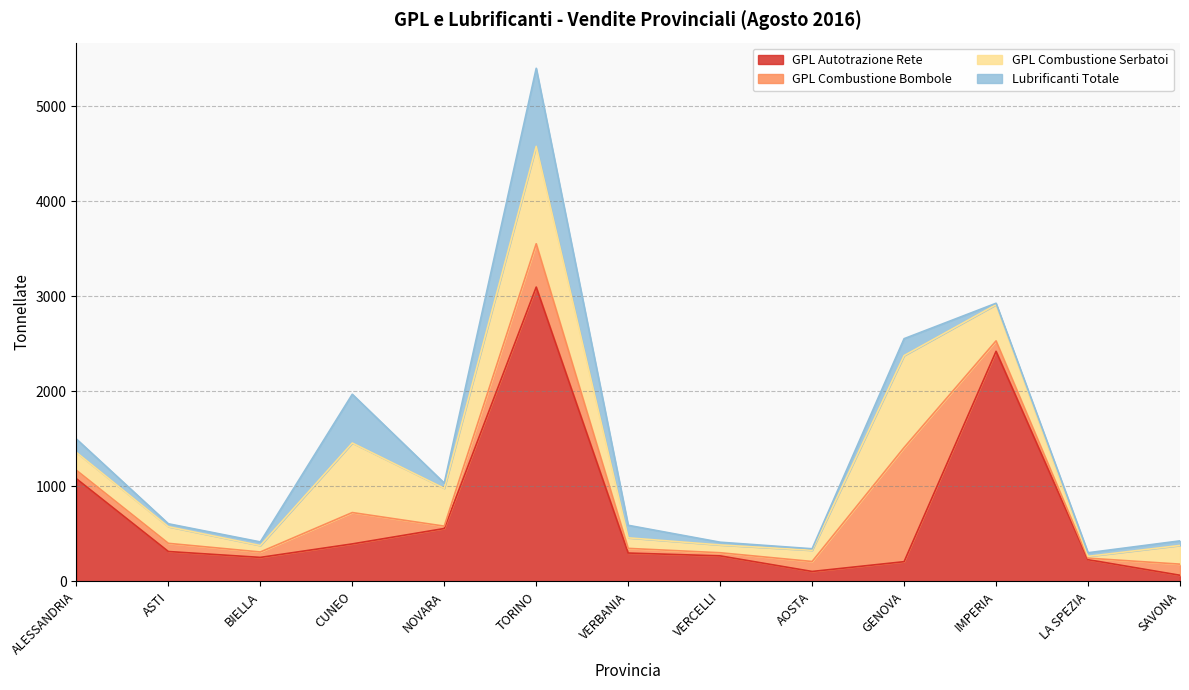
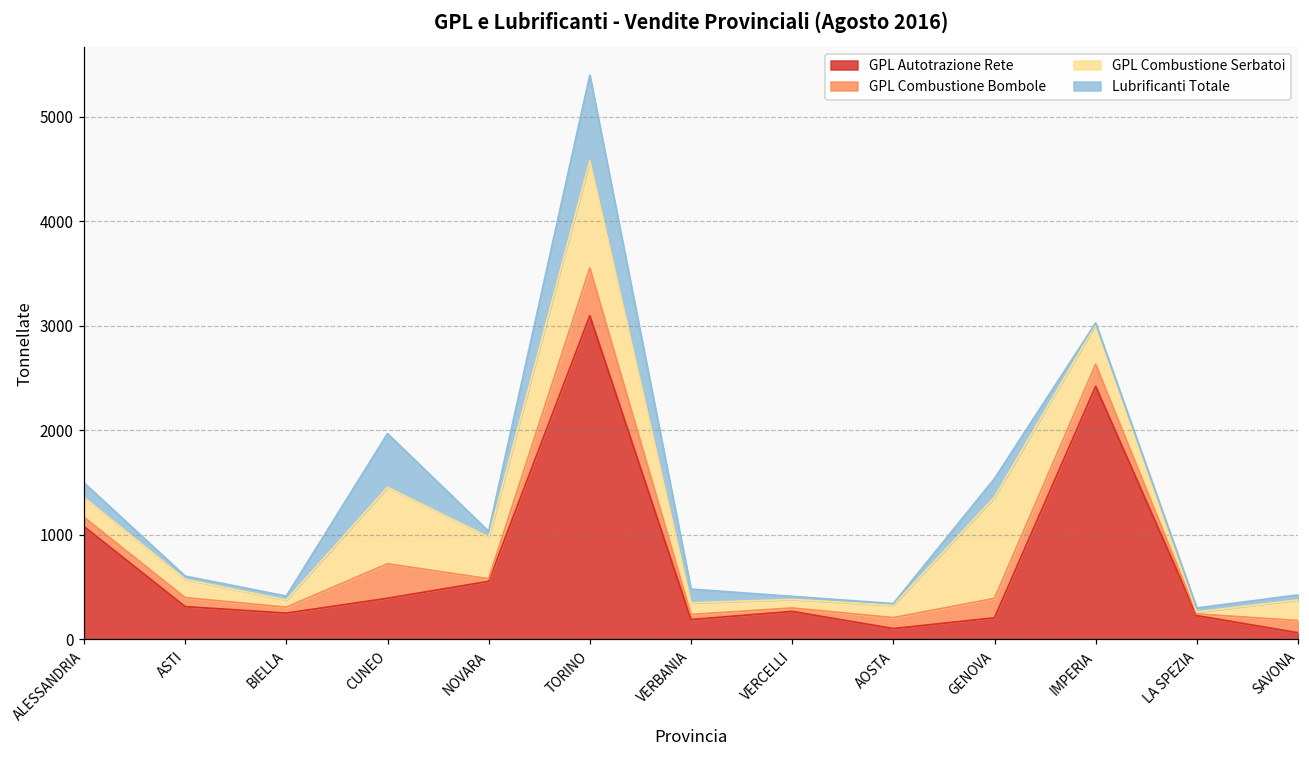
  {
    "GPL Autotrazione Rete": {
      "ALESSANDRIA": 1100,
      "ASTI": 300,
      "BIELLA": 300,
      "CUNEO": 400,
      "TORINO": 3100,
-     "VERBANIA": 300,
+     "VERBANIA": 200,
      "VERCELLI": 300,
      "AOSTA": 100,
      "GENOVA": 200,
      "IMPERIA": 2400,
      "SAVONA": 100
    },
    "GPL Combustione Bombole": {
      "ALESSANDRIA": 100,
      "ASTI": 100,
      "BIELLA": 100,
      "CUNEO": 300,
      "TORINO": 500,
      "VERBANIA": 0,
      "VERCELLI": 0,
      "AOSTA": 100,
-     "GENOVA": 1200,
-     "IMPERIA": 100,
+     "GENOVA": 200,
+     "IMPERIA": 200,
      "SAVONA": 100
    },
    "GPL Combustione Serbatoi": {
      "ALESSANDRIA": 200,
      "ASTI": 200,
      "BIELLA": 100,
      "CUNEO": 700,
      "NOVARA": 400,
      "TORINO": 1000,
      "VERBANIA": 100,
      "VERCELLI": 100,
      "GENOVA": 1000,
      "SAVONA": 200
    },
    "Lubrificanti Totale": {
      "ALESSANDRIA": 100,
      "ASTI": 0,
      "BIELLA": 0,
      "CUNEO": 500,
      "NOVARA": 100,
      "TORINO": 800,
      "VERBANIA": 100,
      "VERCELLI": 0,
      "GENOVA": 200,
      "LA SPEZIA": 0,
      "SAVONA": 0
    }
  }
